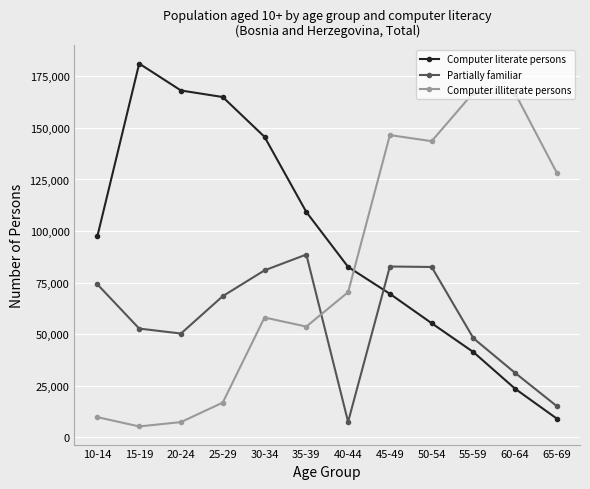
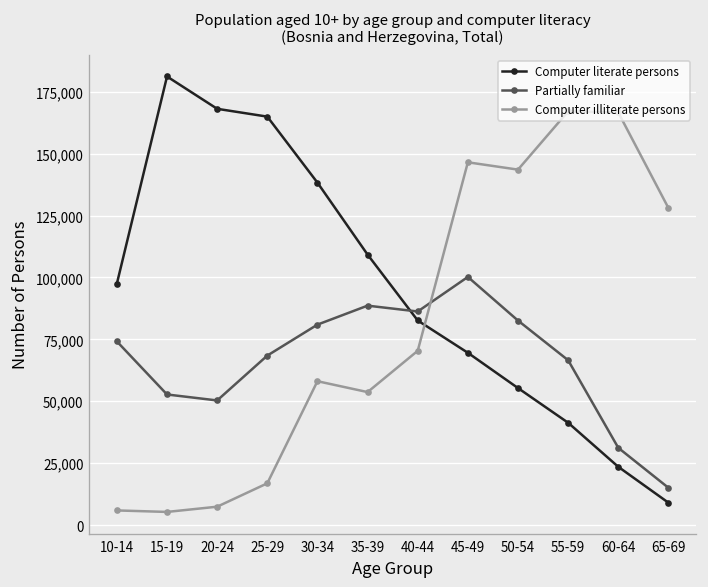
  {
    "Computer literate persons": {
      "10-14": "98,000",
      "15-19": "181,000",
      "20-24": "168,000",
      "25-29": "165,000",
-     "30-34": "146,000",
+     "30-34": "138,000",
      "35-39": "109,000",
      "40-44": "83,000",
      "45-49": "70,000",
      "50-54": "55,000",
      "55-59": "41,000",
      "60-64": "24,000",
      "65-69": "9,000"
    },
    "Partially familiar": {
      "10-14": "74,000",
      "15-19": "53,000",
      "20-24": "50,000",
      "25-29": "68,000",
      "30-34": "81,000",
      "35-39": "89,000",
-     "40-44": "8,000",
-     "45-49": "83,000",
+     "40-44": "86,000",
+     "45-49": "100,000",
      "50-54": "83,000",
-     "55-59": "48,000",
+     "55-59": "67,000",
      "60-64": "31,000",
      "65-69": "15,000"
    },
    "Computer illiterate persons": {
-     "10-14": "10,000",
+     "10-14": "6,000",
      "15-19": "5,000",
      "20-24": "7,000",
      "25-29": "17,000",
      "30-34": "58,000",
      "35-39": "54,000",
      "40-44": "70,000",
      "45-49": "147,000",
      "50-54": "144,000",
      "65-69": "128,000"
    }
  }
